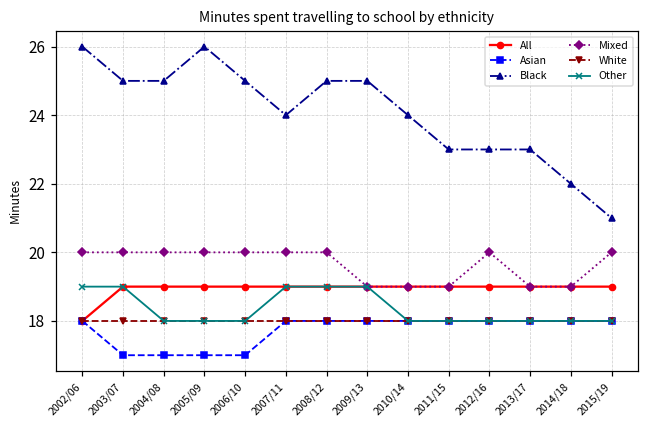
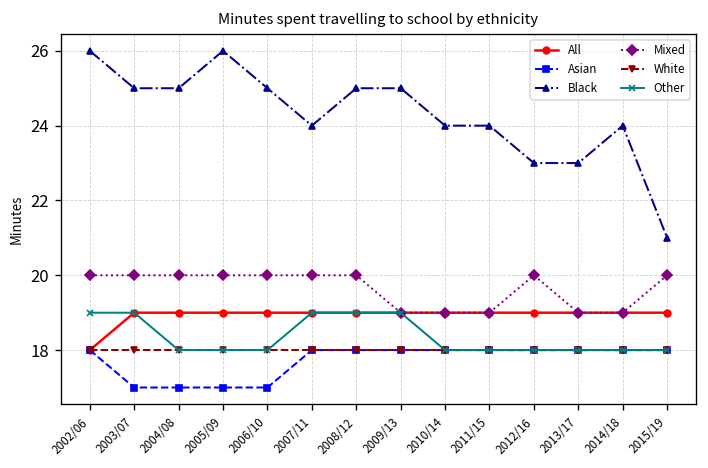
  {
    "All": {
      "2004/08": 19,
      "2005/09": 19,
      "2006/10": 19,
      "2012/16": 19,
      "2015/19": 19
    },
    "Asian": {
      "2003/07": 17,
      "2004/08": 17,
      "2005/09": 17,
      "2006/10": 17
    },
    "Black": {
      "2002/06": 26,
      "2003/07": 25,
      "2004/08": 25,
      "2005/09": 26,
      "2006/10": 25,
      "2007/11": 24,
      "2008/12": 25,
      "2009/13": 25,
      "2010/14": 24,
-     "2011/15": 23,
+     "2011/15": 24,
      "2012/16": 23,
      "2013/17": 23,
-     "2014/18": 22,
+     "2014/18": 24,
      "2015/19": 21
    },
    "Mixed": {
      "2002/06": 20,
      "2003/07": 20,
      "2004/08": 20,
      "2005/09": 20,
      "2006/10": 20,
      "2007/11": 20,
      "2008/12": 20,
      "2012/16": 20,
      "2015/19": 20
    },
    "White": {
      "2003/07": 18
    },
    "Other": {
      "2002/06": 19
    }
  }
